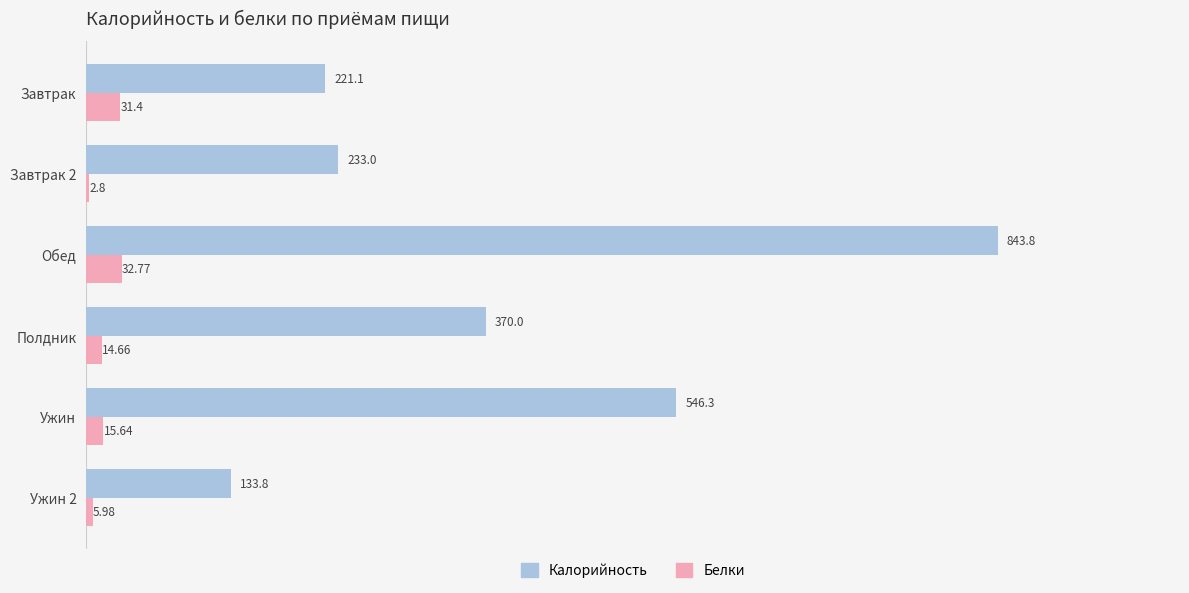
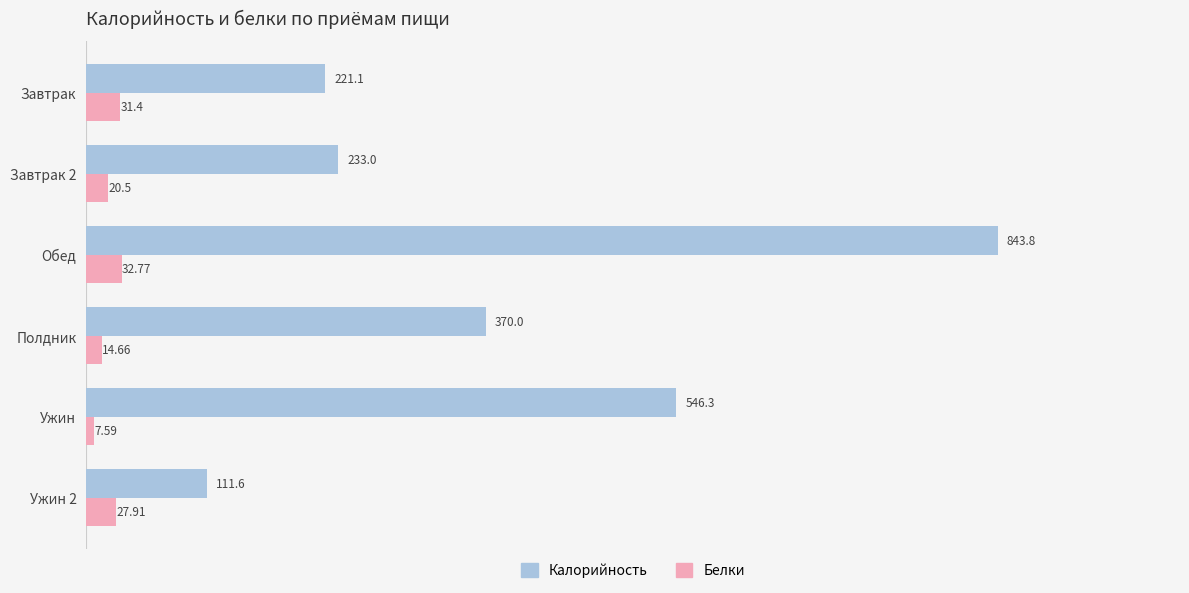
  {
    "Калорийность": {
      "Завтрак": 221.1,
      "Завтрак 2": 233.0,
      "Обед": 843.8,
      "Полдник": 370.0,
      "Ужин": 546.3,
-     "Ужин 2": 133.8
+     "Ужин 2": 111.6
    },
    "Белки": {
      "Завтрак": 31.4,
-     "Завтрак 2": 2.8,
+     "Завтрак 2": 20.5,
      "Обед": 32.77,
      "Полдник": 14.66,
-     "Ужин": 15.64,
-     "Ужин 2": 5.98
+     "Ужин": 7.59,
+     "Ужин 2": 27.91
    }
  }
